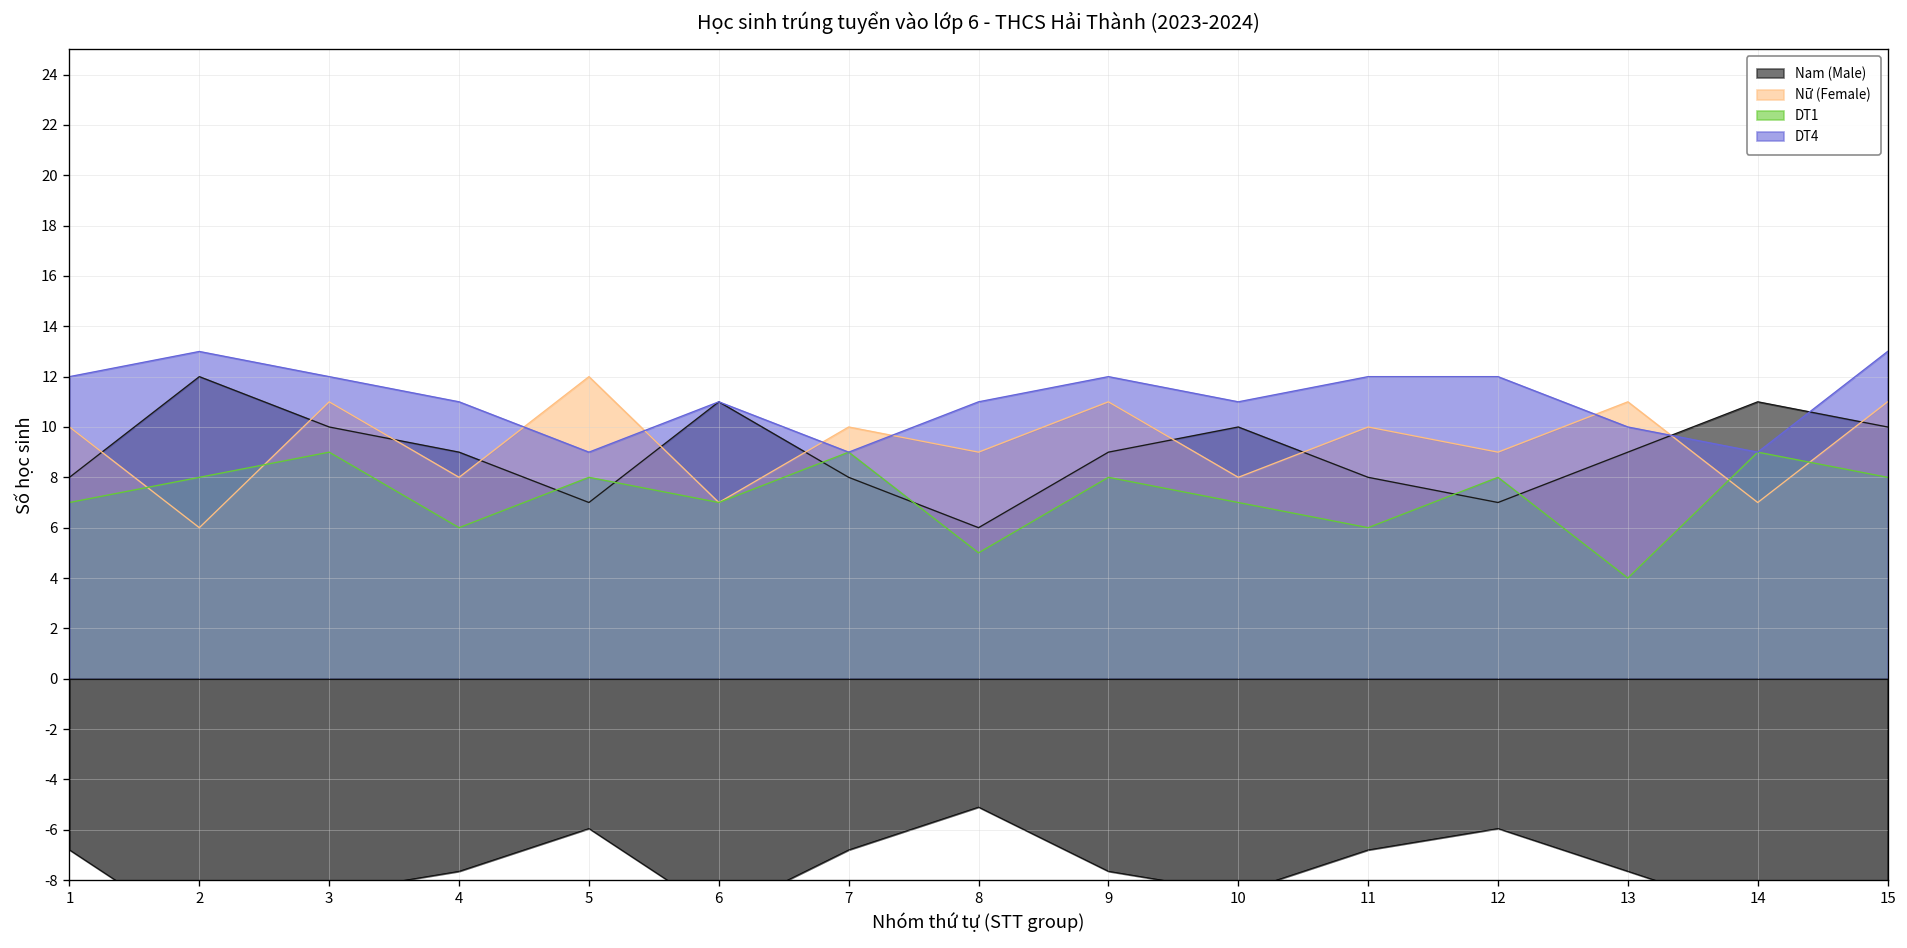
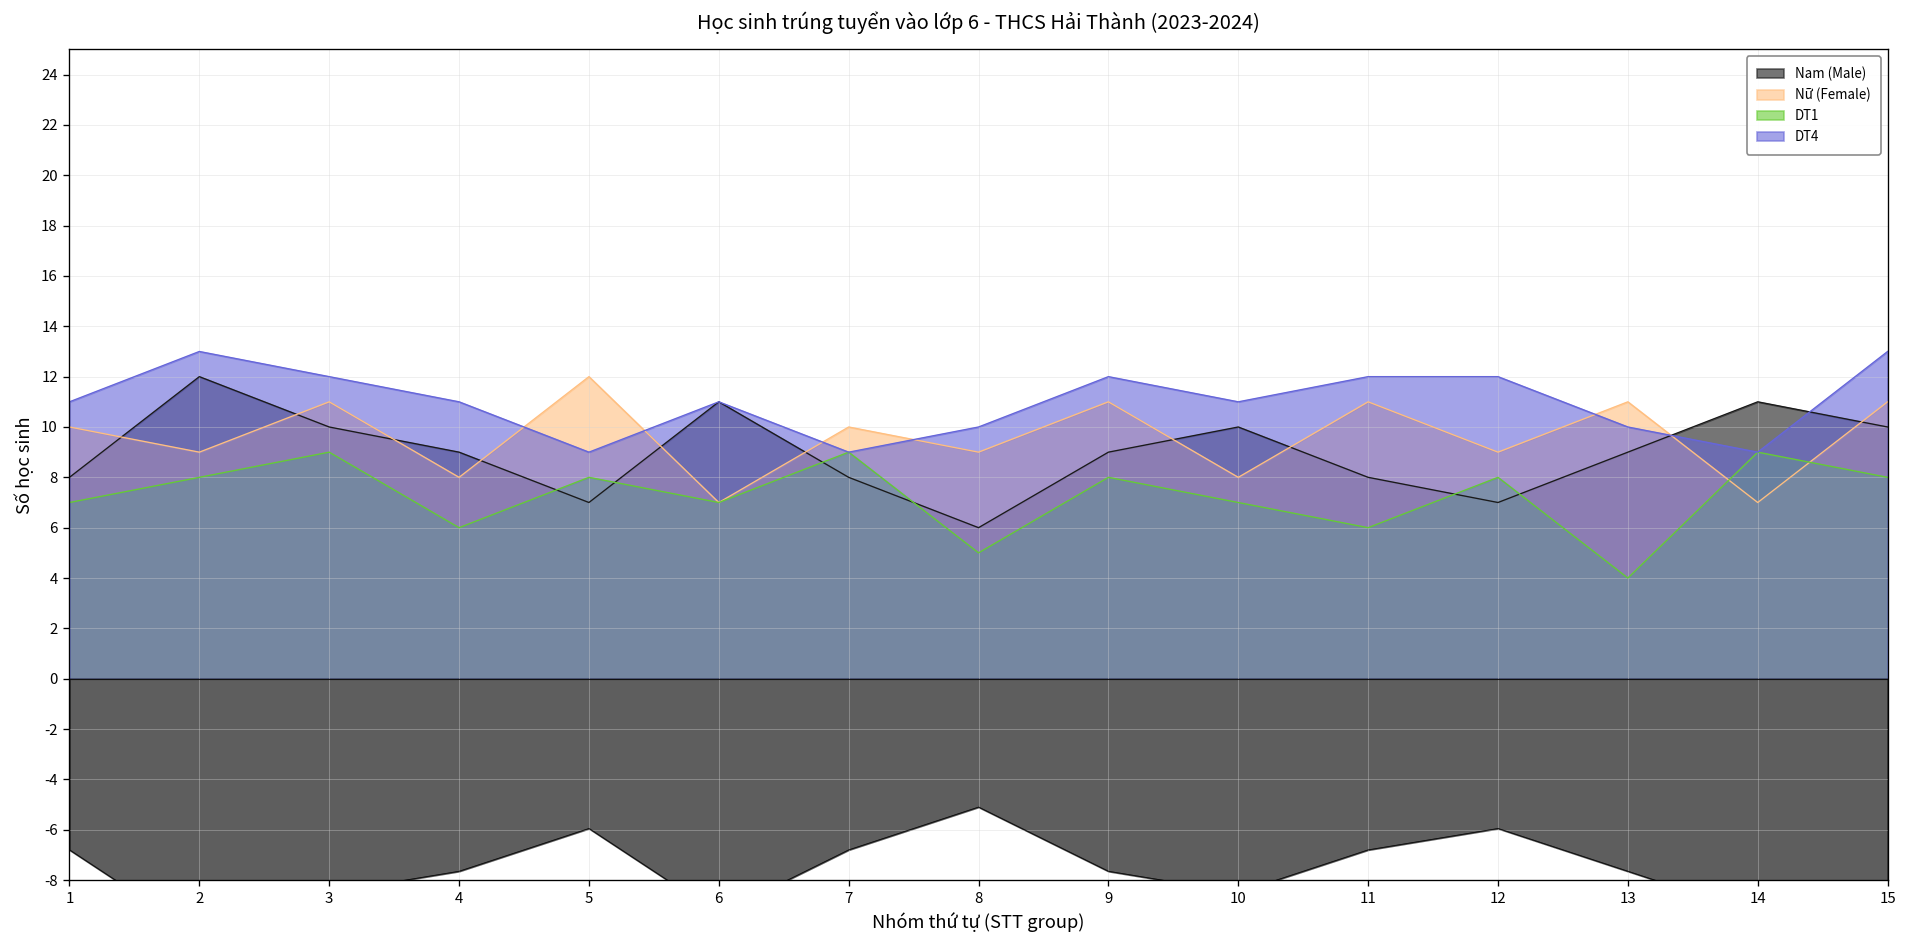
  {
    "Nữ (Female)": {
      "1": 10,
-     "2": 6,
+     "2": 9,
      "3": 11,
      "4": 8,
      "5": 12,
      "7": 10,
      "8": 9,
      "9": 11,
      "10": 8,
-     "11": 10,
+     "11": 11,
      "12": 9,
      "13": 11,
      "14": 7,
      "15": 11
    },
    "DT1": {
      "1": 7,
      "2": 8,
      "3": 9,
      "4": 6,
      "5": 8,
      "8": 5,
      "9": 8,
      "10": 7,
      "11": 6,
      "12": 8,
      "13": 4,
      "15": 8
    },
    "DT4": {
-     "1": 12,
+     "1": 11,
      "2": 13,
      "3": 12,
      "4": 11,
      "5": 9,
-     "8": 11,
+     "8": 10,
      "9": 12,
      "10": 11,
      "11": 12,
      "12": 12,
      "13": 10,
      "15": 13
    }
  }
